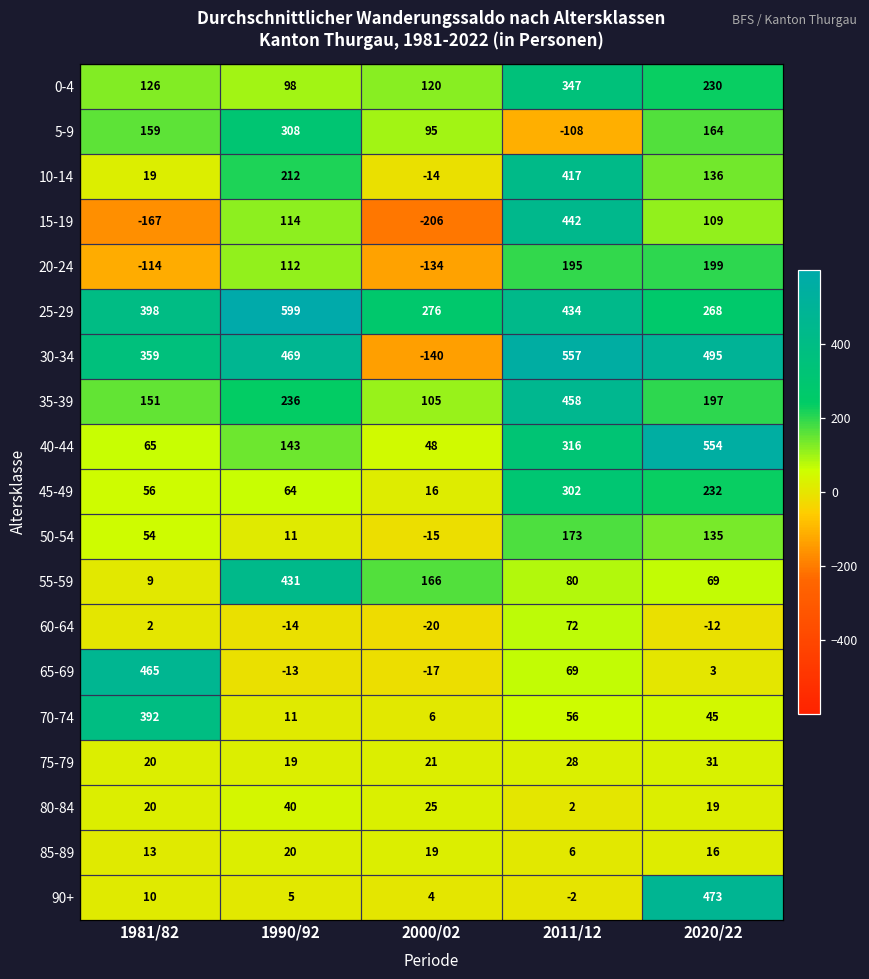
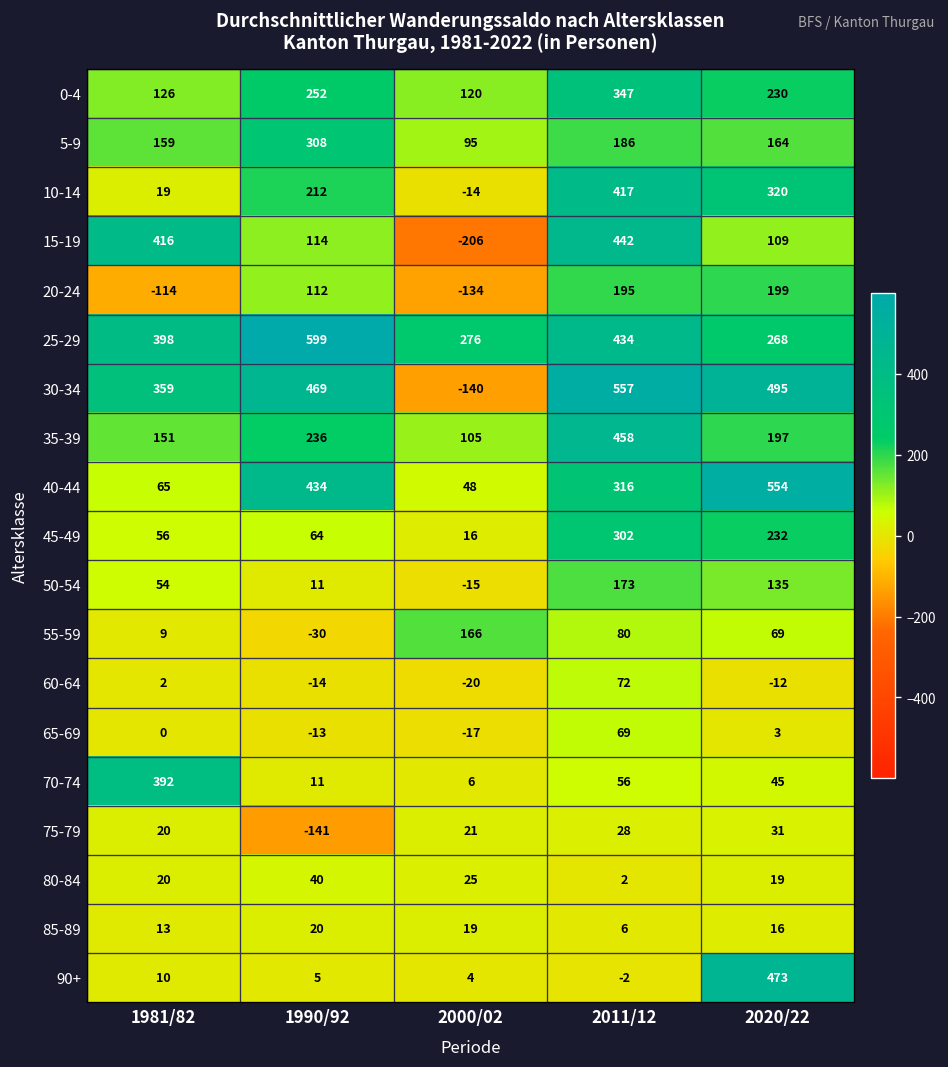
  {
    "0-4": {
      "1981/82": 126,
-     "1990/92": 98,
+     "1990/92": 252,
      "2000/02": 120,
      "2011/12": 347,
      "2020/22": 230
    },
    "5-9": {
      "1981/82": 159,
      "1990/92": 308,
      "2000/02": 95,
-     "2011/12": -108,
+     "2011/12": 186,
      "2020/22": 164
    },
    "10-14": {
      "1981/82": 19,
      "1990/92": 212,
      "2000/02": -14,
      "2011/12": 417,
-     "2020/22": 136
+     "2020/22": 320
    },
    "15-19": {
-     "1981/82": -167,
+     "1981/82": 416,
      "1990/92": 114,
      "2000/02": -206,
      "2011/12": 442,
      "2020/22": 109
    },
    "20-24": {
      "1981/82": -114,
      "1990/92": 112,
      "2000/02": -134,
      "2011/12": 195,
      "2020/22": 199
    },
    "25-29": {
      "1981/82": 398,
      "1990/92": 599,
      "2000/02": 276,
      "2011/12": 434,
      "2020/22": 268
    },
    "30-34": {
      "1981/82": 359,
      "1990/92": 469,
      "2000/02": -140,
      "2011/12": 557,
      "2020/22": 495
    },
    "35-39": {
      "1981/82": 151,
      "1990/92": 236,
      "2000/02": 105,
      "2011/12": 458,
      "2020/22": 197
    },
    "40-44": {
      "1981/82": 65,
-     "1990/92": 143,
+     "1990/92": 434,
      "2000/02": 48,
      "2011/12": 316,
      "2020/22": 554
    },
    "45-49": {
      "1981/82": 56,
      "1990/92": 64,
      "2000/02": 16,
      "2011/12": 302,
      "2020/22": 232
    },
    "50-54": {
      "1981/82": 54,
      "1990/92": 11,
      "2000/02": -15,
      "2011/12": 173,
      "2020/22": 135
    },
    "55-59": {
      "1981/82": 9,
-     "1990/92": 431,
+     "1990/92": -30,
      "2000/02": 166,
      "2011/12": 80,
      "2020/22": 69
    },
    "60-64": {
      "1981/82": 2,
      "1990/92": -14,
      "2000/02": -20,
      "2011/12": 72,
      "2020/22": -12
    },
    "65-69": {
-     "1981/82": 465,
+     "1981/82": 0,
      "1990/92": -13,
      "2000/02": -17,
      "2011/12": 69,
      "2020/22": 3
    },
    "70-74": {
      "1981/82": 392,
      "1990/92": 11,
      "2000/02": 6,
      "2011/12": 56,
      "2020/22": 45
    },
    "75-79": {
      "1981/82": 20,
-     "1990/92": 19,
+     "1990/92": -141,
      "2000/02": 21,
      "2011/12": 28,
      "2020/22": 31
    },
    "80-84": {
      "1981/82": 20,
      "1990/92": 40,
      "2000/02": 25,
      "2011/12": 2,
      "2020/22": 19
    },
    "85-89": {
      "1981/82": 13,
      "1990/92": 20,
      "2000/02": 19,
      "2011/12": 6,
      "2020/22": 16
    },
    "90+": {
      "1981/82": 10,
      "1990/92": 5,
      "2000/02": 4,
      "2011/12": -2,
      "2020/22": 473
    }
  }
